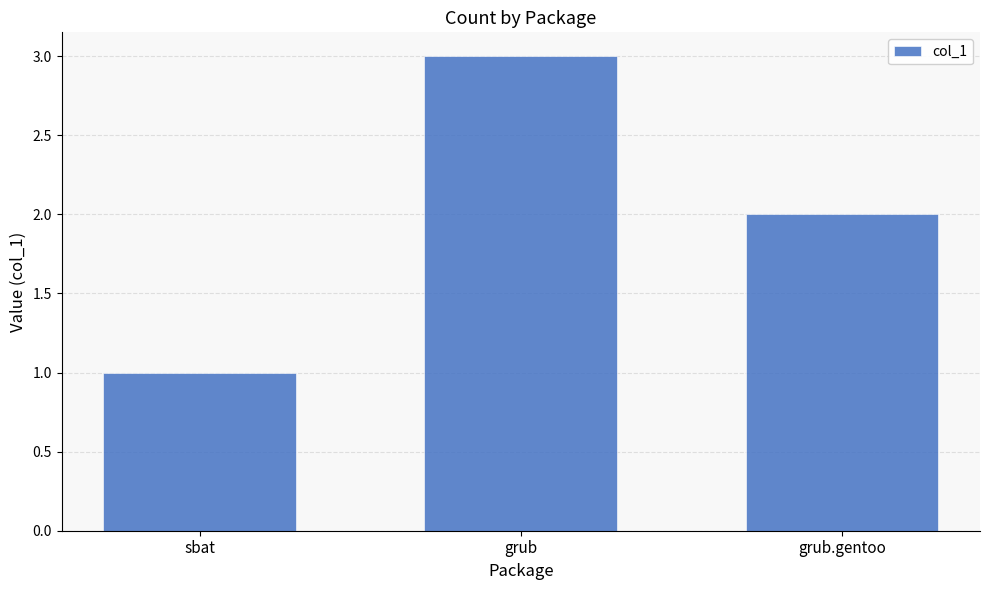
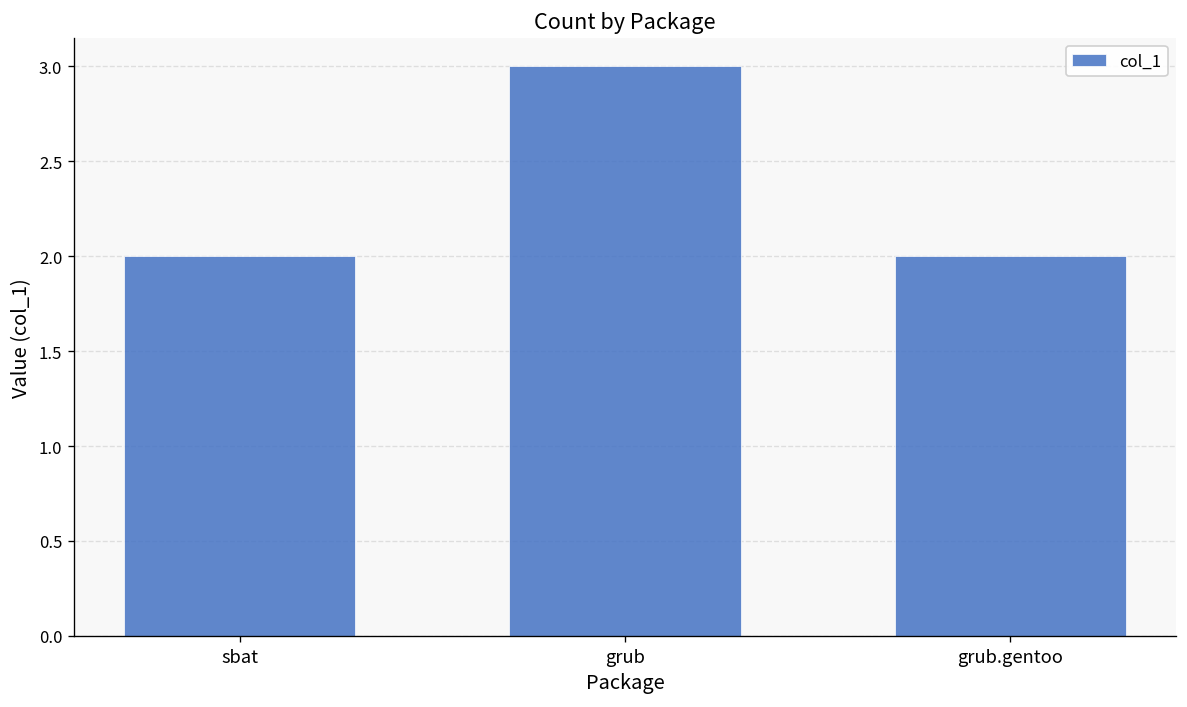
  {
-   "sbat": 1,
+   "sbat": 2,
    "grub": 3,
    "grub.gentoo": 2
  }
